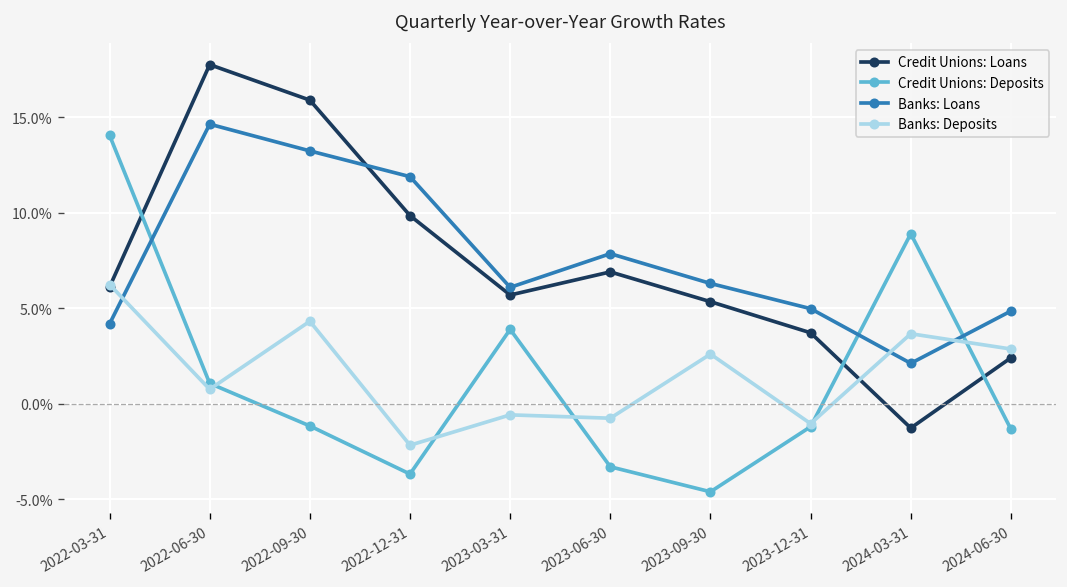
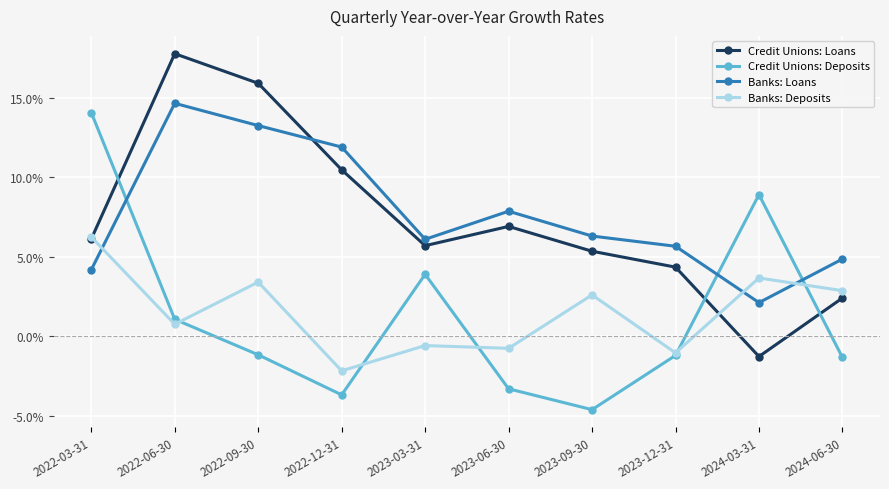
  {
    "Credit Unions: Loans": {
      "2022-06-30": "17.8%",
      "2022-09-30": "15.9%",
-     "2022-12-31": "9.9%",
+     "2022-12-31": "10.5%",
      "2023-03-31": "5.7%",
      "2023-06-30": "6.9%",
      "2023-09-30": "5.4%",
-     "2023-12-31": "3.7%",
+     "2023-12-31": "4.4%",
      "2024-03-31": "-1.3%",
      "2024-06-30": "2.4%"
    },
    "Credit Unions: Deposits": {
      "2022-03-31": "14.1%",
      "2022-06-30": "1.1%",
      "2022-09-30": "-1.2%",
      "2022-12-31": "-3.7%",
      "2023-03-31": "3.9%",
      "2023-06-30": "-3.3%",
      "2023-09-30": "-4.6%",
      "2024-03-31": "8.9%",
      "2024-06-30": "-1.3%"
    },
    "Banks: Loans": {
      "2022-03-31": "4.2%",
      "2022-06-30": "14.6%",
      "2022-09-30": "13.3%",
      "2022-12-31": "11.9%",
      "2023-03-31": "6.1%",
      "2023-06-30": "7.9%",
      "2023-09-30": "6.3%",
-     "2023-12-31": "5.0%",
+     "2023-12-31": "5.7%",
      "2024-03-31": "2.1%",
      "2024-06-30": "4.9%"
    },
    "Banks: Deposits": {
      "2022-06-30": "0.8%",
-     "2022-09-30": "4.3%",
+     "2022-09-30": "3.4%",
      "2022-12-31": "-2.2%",
      "2023-03-31": "-0.6%",
      "2023-06-30": "-0.8%",
      "2023-09-30": "2.6%",
      "2024-03-31": "3.7%",
      "2024-06-30": "2.9%"
    }
  }
